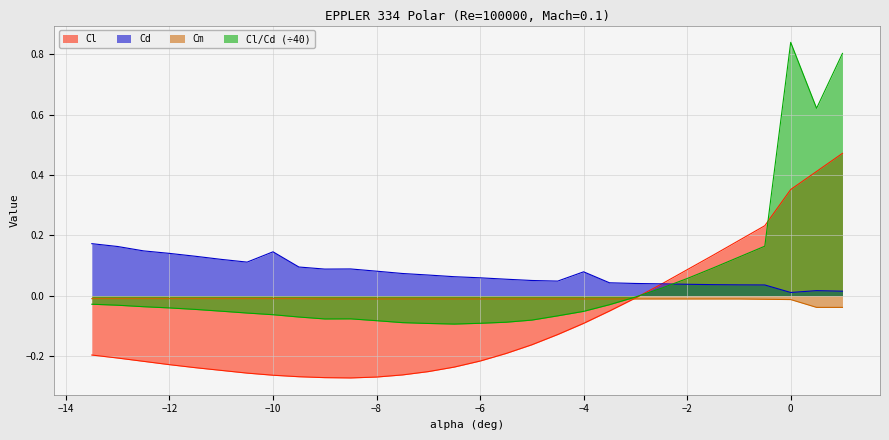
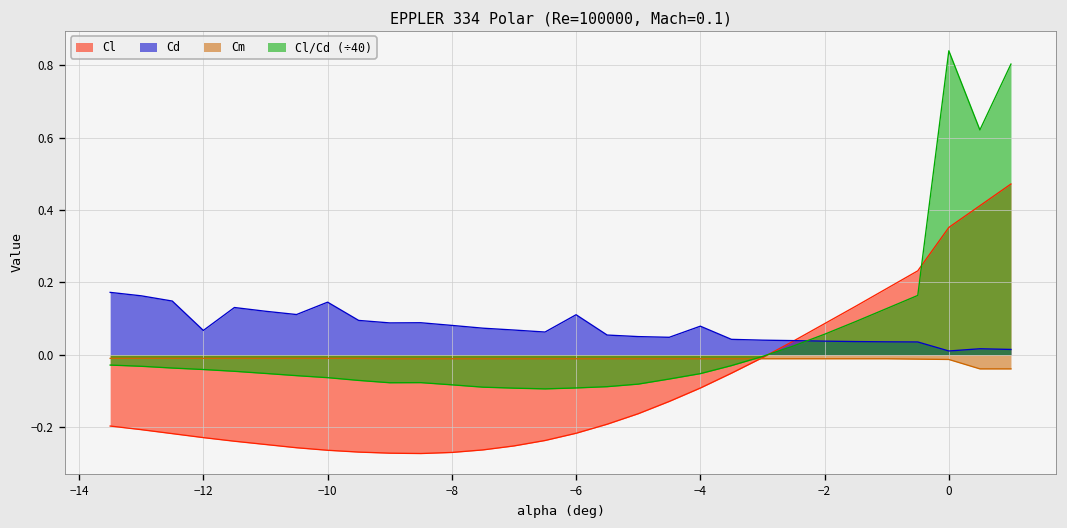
  {
    "Cd": {
-     "−12": 0.14,
+     "−12": 0.07,
      "−10": 0.15,
      "−8": 0.08,
-     "−6": 0.06,
+     "−6": 0.11,
      "−4": 0.08,
      "−2": 0.04,
      "0": 0.01
    }
  }
